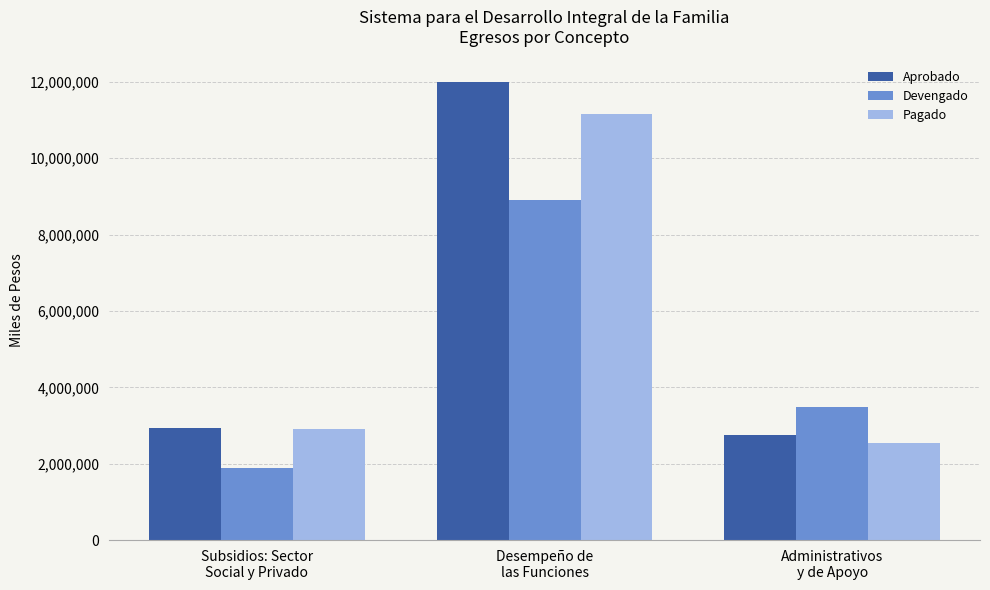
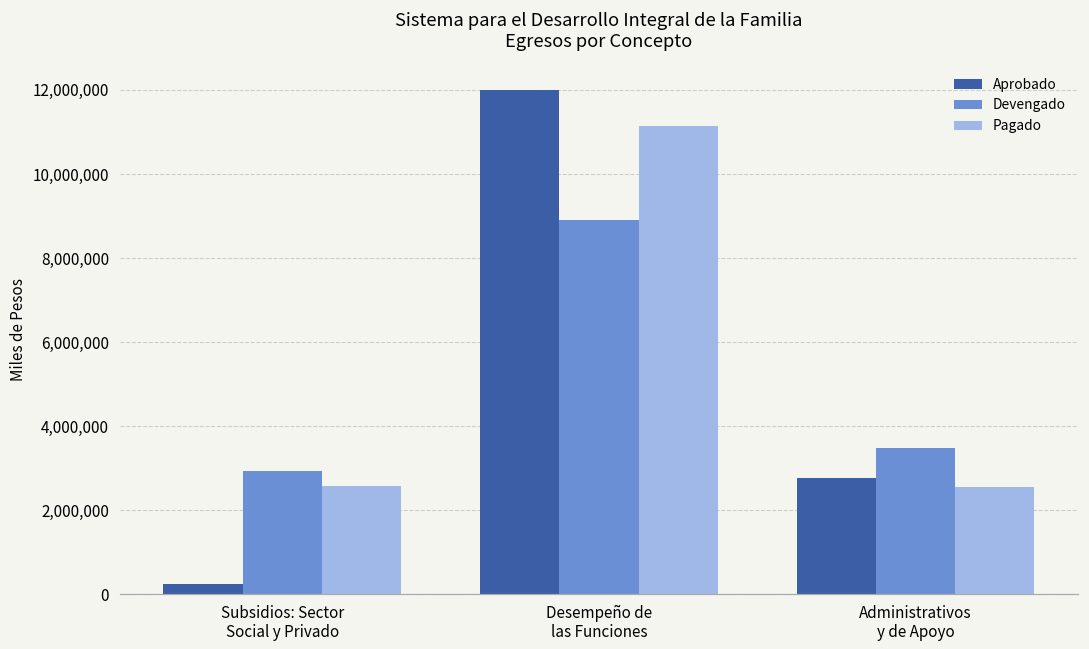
  {
    "Aprobado": {
-     "Subsidios: Sector Social y Privado": "2,900,000",
+     "Subsidios: Sector Social y Privado": "200,000",
      "Desempeño de las Funciones": "12,000,000",
      "Administrativos y de Apoyo": "2,800,000"
    },
    "Devengado": {
-     "Subsidios: Sector Social y Privado": "1,900,000",
+     "Subsidios: Sector Social y Privado": "2,900,000",
      "Desempeño de las Funciones": "8,900,000",
      "Administrativos y de Apoyo": "3,500,000"
    },
    "Pagado": {
-     "Subsidios: Sector Social y Privado": "2,900,000",
+     "Subsidios: Sector Social y Privado": "2,600,000",
      "Desempeño de las Funciones": "11,200,000",
      "Administrativos y de Apoyo": "2,500,000"
    }
  }
